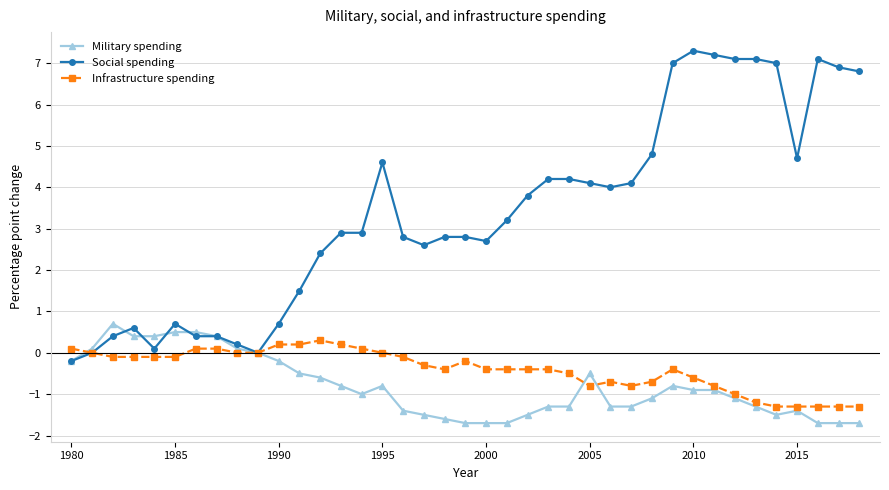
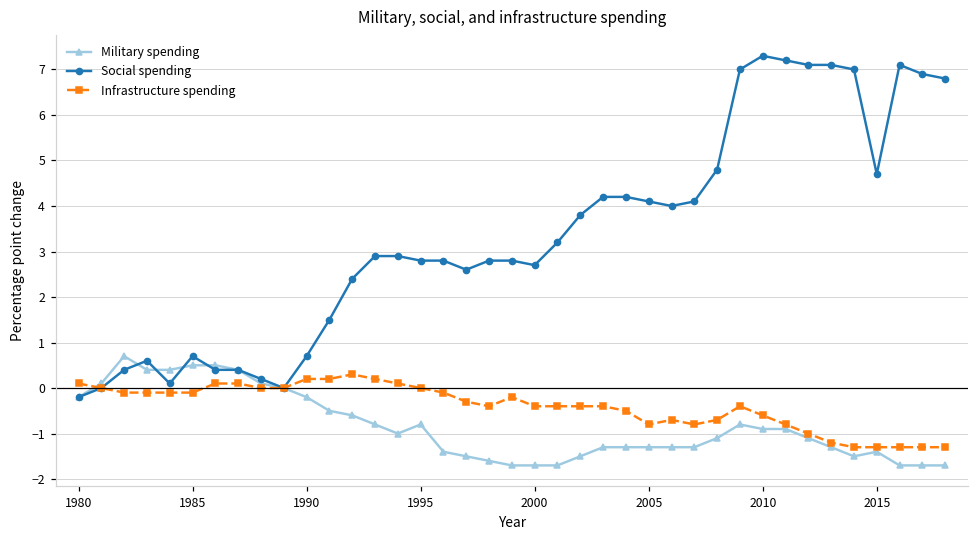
  {
    "Military spending": {
      "1985": 0.5,
      "1990": -0.2,
      "1995": -0.8,
      "2000": -1.7,
-     "2005": -0.5,
+     "2005": -1.3,
      "2010": -0.9,
      "2015": -1.4
    },
    "Social spending": {
      "1985": 0.7,
      "1990": 0.7,
-     "1995": 4.6,
+     "1995": 2.8,
      "2000": 2.7,
      "2005": 4.1,
      "2010": 7.3,
      "2015": 4.7
    },
    "Infrastructure spending": {
      "1980": 0.1,
      "1985": -0.1,
      "1990": 0.2,
      "1995": 0.0,
      "2000": -0.4,
      "2005": -0.8,
      "2010": -0.6,
      "2015": -1.3
    }
  }
